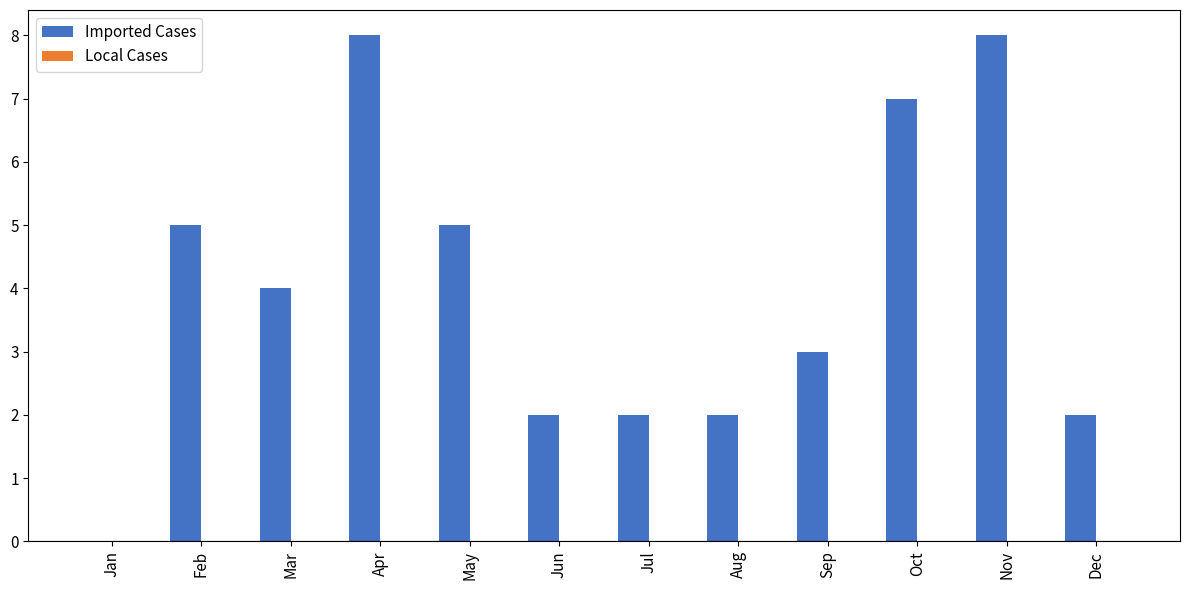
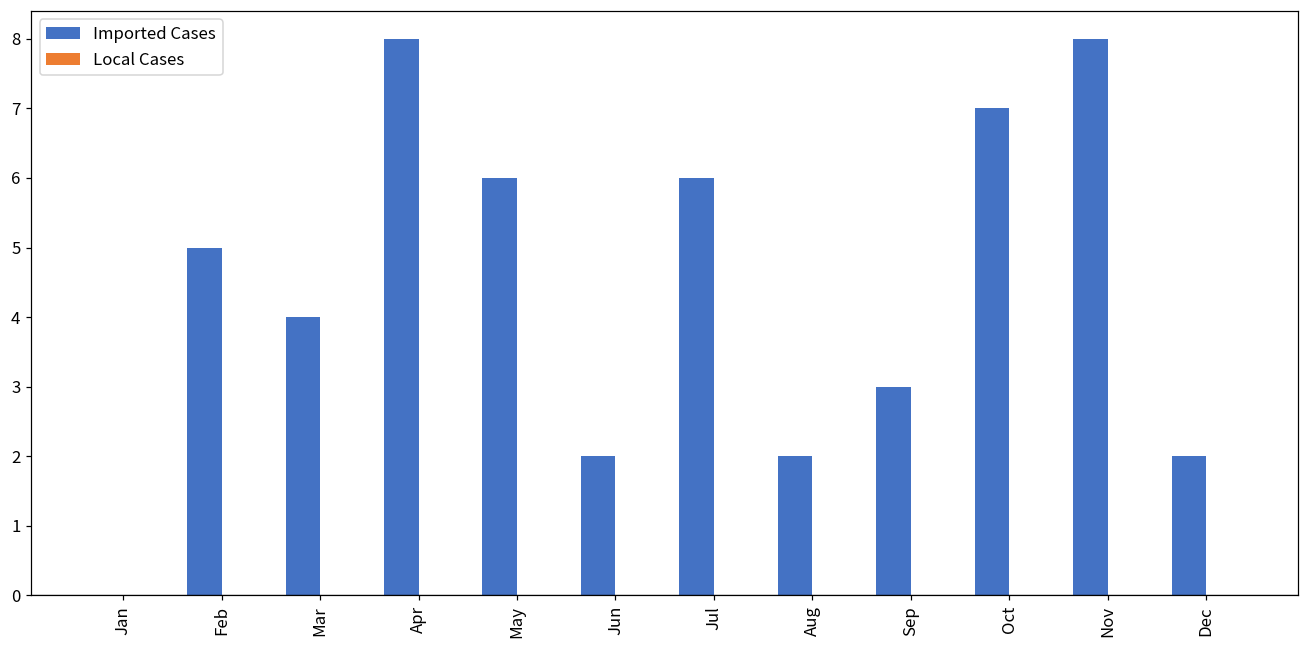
  {
    "Imported Cases": {
      "Jan": 0,
      "Feb": 5,
      "Mar": 4,
      "Apr": 8,
-     "May": 5,
+     "May": 6,
      "Jun": 2,
-     "Jul": 2,
+     "Jul": 6,
      "Aug": 2,
      "Sep": 3,
      "Oct": 7,
      "Nov": 8,
      "Dec": 2
    },
    "Local Cases": {
      "Jan": 0,
      "Feb": 0,
      "Mar": 0,
      "Apr": 0,
      "May": 0,
      "Jun": 0,
      "Jul": 0,
      "Aug": 0,
      "Sep": 0,
      "Oct": 0,
      "Nov": 0,
      "Dec": 0
    }
  }
